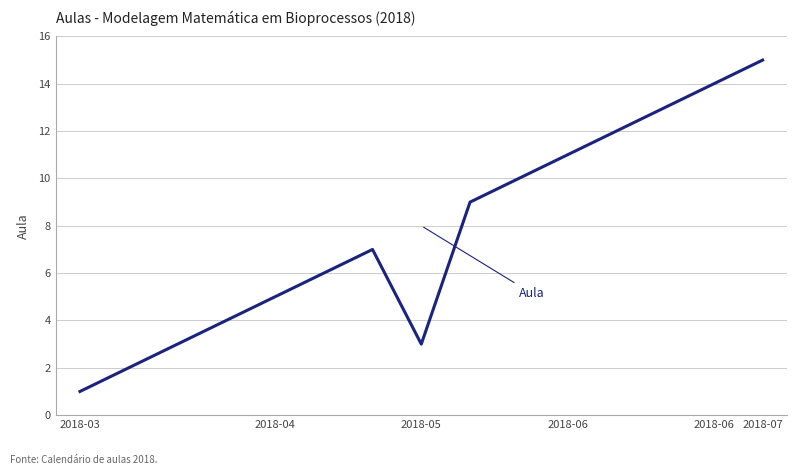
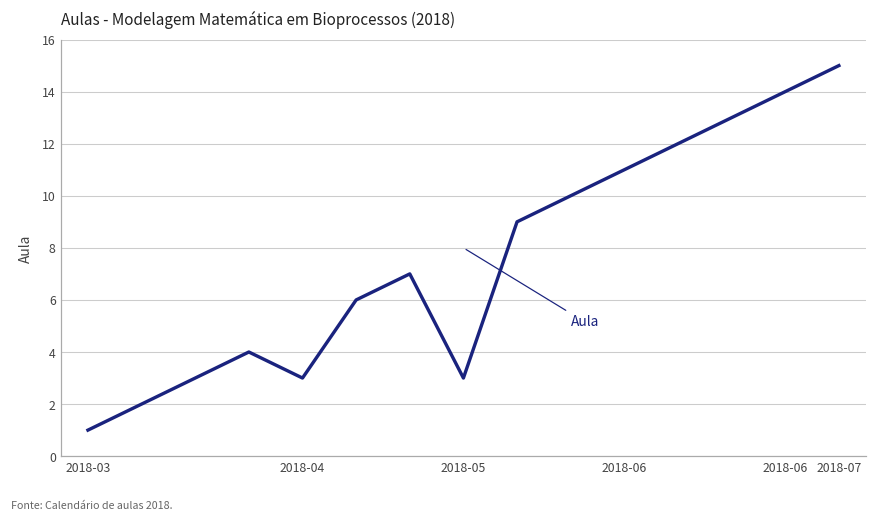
  {
    "2018-03": 1,
-   "2018-04": 5,
+   "2018-04": 3,
    "2018-05": 3,
    "2018-07": 15
  }
